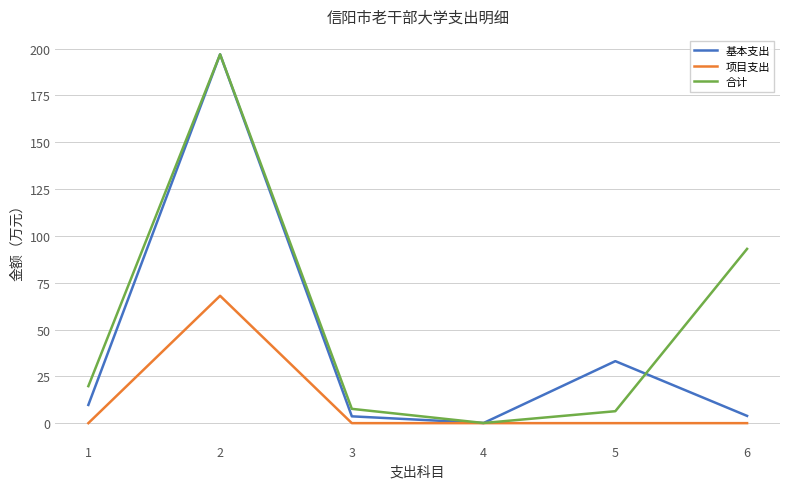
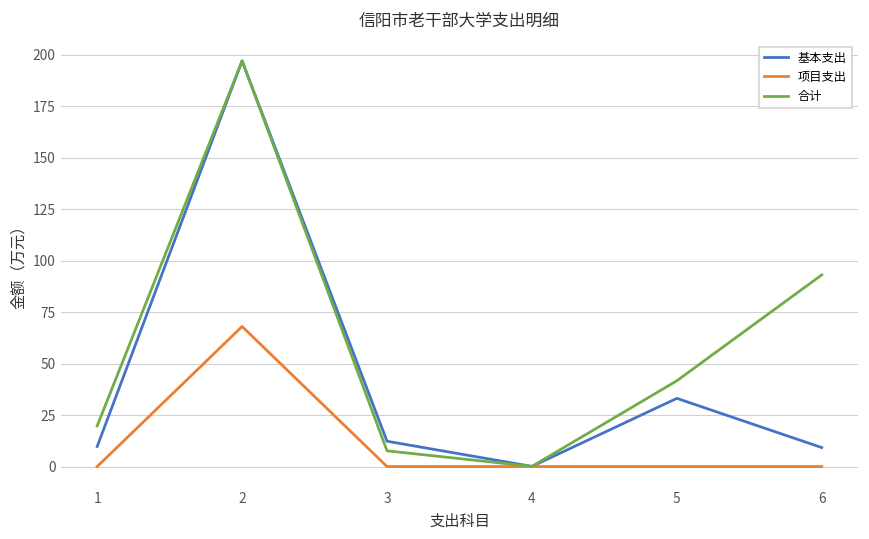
  {
    "基本支出": {
      "1": 10,
-     "3": 4,
+     "3": 12,
      "5": 33,
-     "6": 4
+     "6": 9
    },
    "项目支出": {
      "1": 0,
      "2": 68,
      "3": 0,
      "5": 0,
      "6": 0
    },
    "合计": {
      "1": 20,
      "3": 8,
-     "5": 6,
+     "5": 42,
      "6": 93
    }
  }
